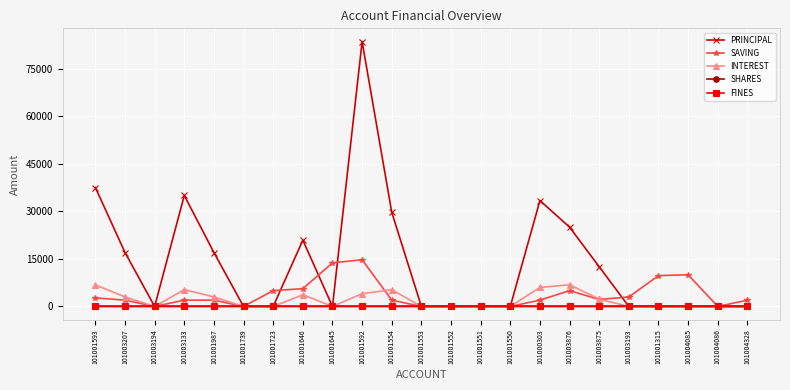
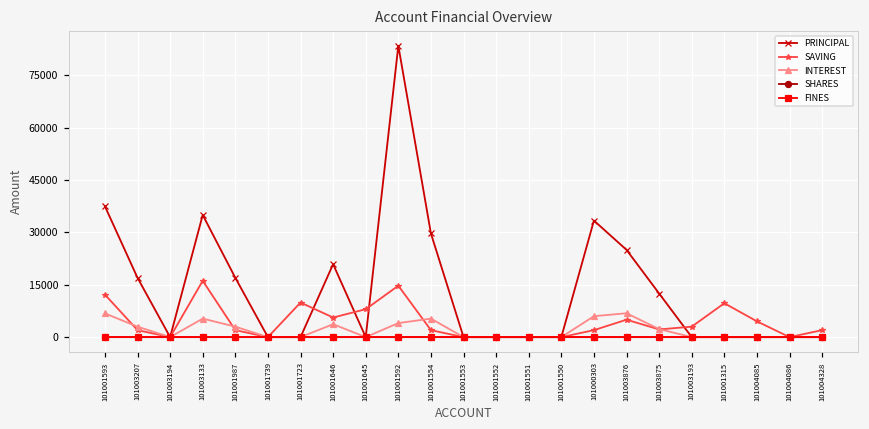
  {
    "SAVING": {
-     "101001593": 3000,
+     "101001593": 12000,
      "101003207": 2000,
-     "101003133": 2000,
+     "101003133": 16000,
      "101001987": 2000,
-     "101001723": 5000,
+     "101001723": 10000,
      "101001646": 6000,
-     "101001645": 14000,
+     "101001645": 8000,
      "101001592": 15000,
      "101001554": 2000,
      "101000303": 2000,
      "101003876": 5000,
      "101003193": 3000,
      "101001315": 10000,
-     "101004085": 10000,
+     "101004085": 5000,
      "101004328": 2000
    },
    "INTEREST": {
      "101001593": 7000,
      "101003207": 3000,
      "101003133": 5000,
      "101001987": 3000,
      "101001646": 4000,
      "101001592": 4000,
      "101001554": 5000,
      "101000303": 6000,
      "101003876": 7000
    }
  }
